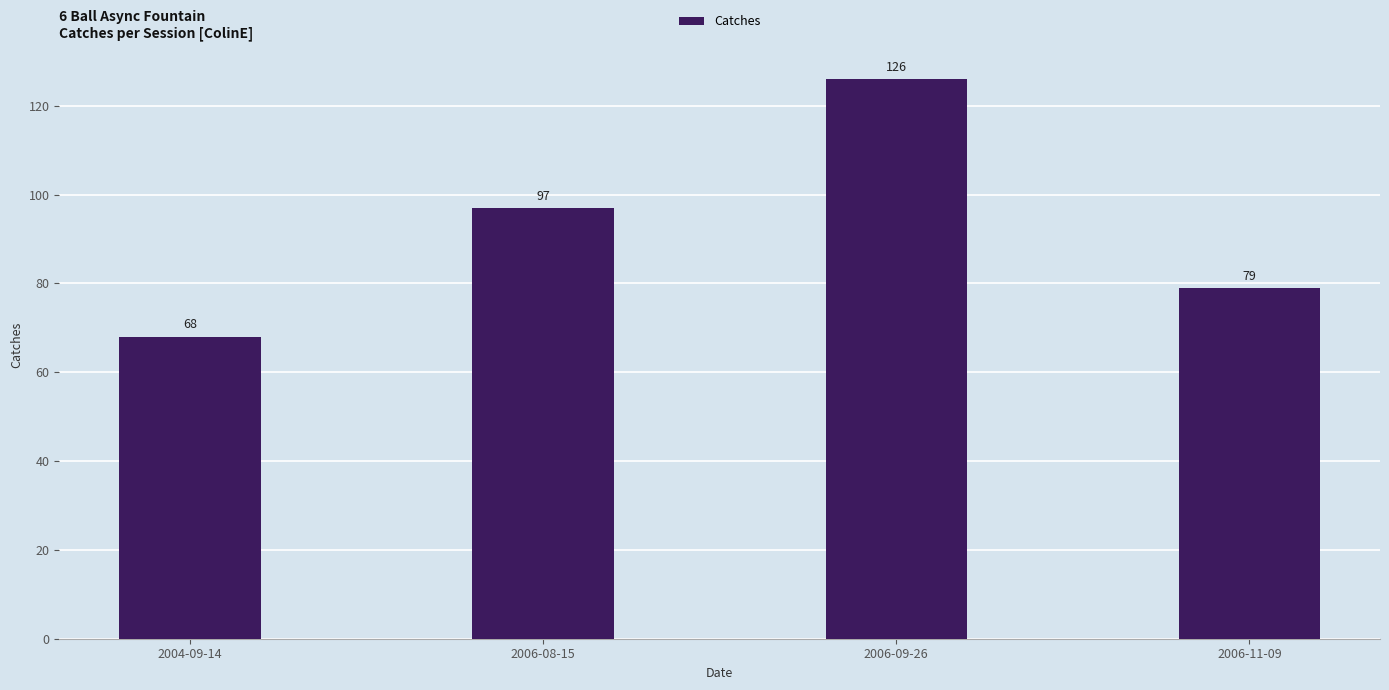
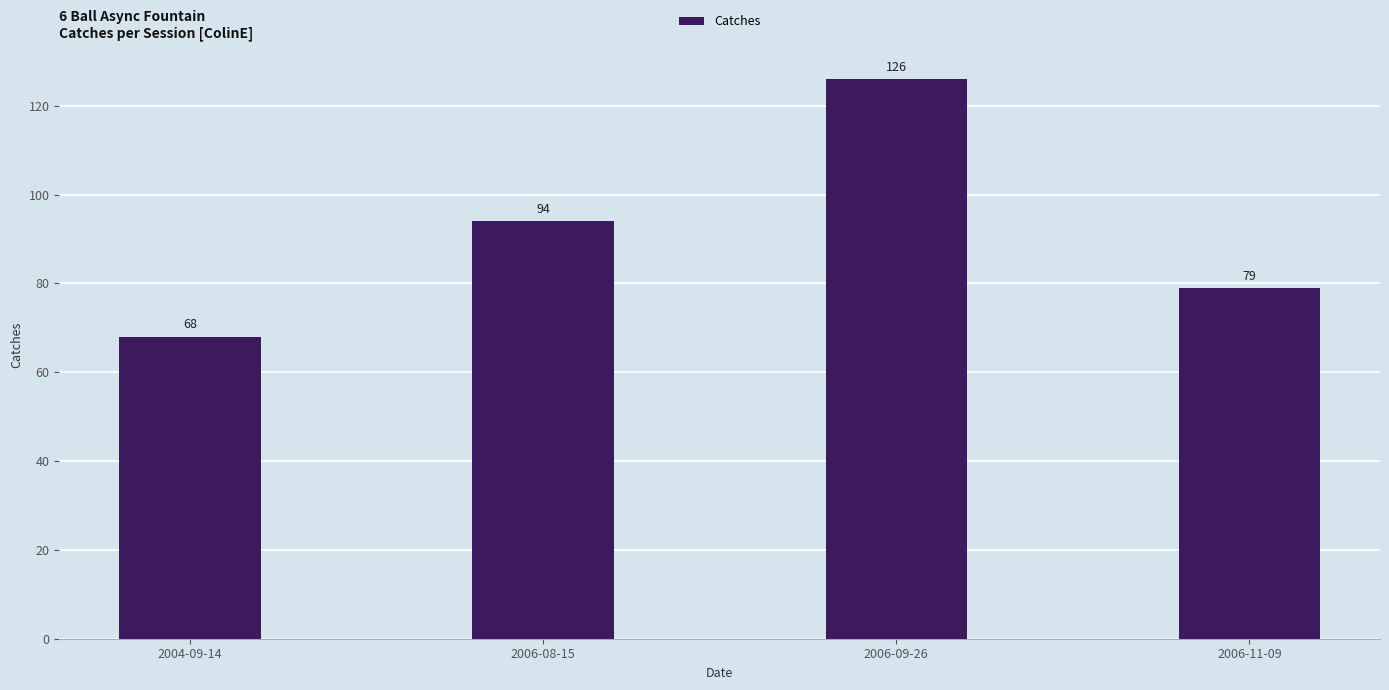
  {
    "2004-09-14": 68,
-   "2006-08-15": 97,
+   "2006-08-15": 94,
    "2006-09-26": 126,
    "2006-11-09": 79
  }
